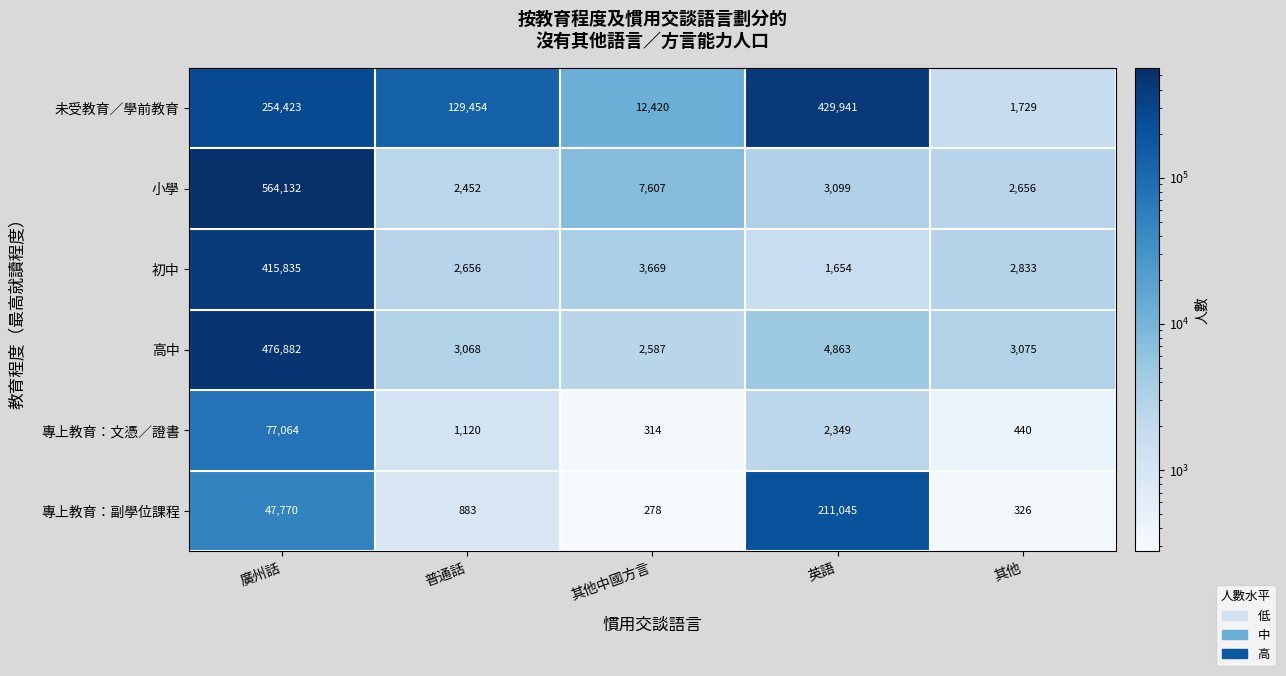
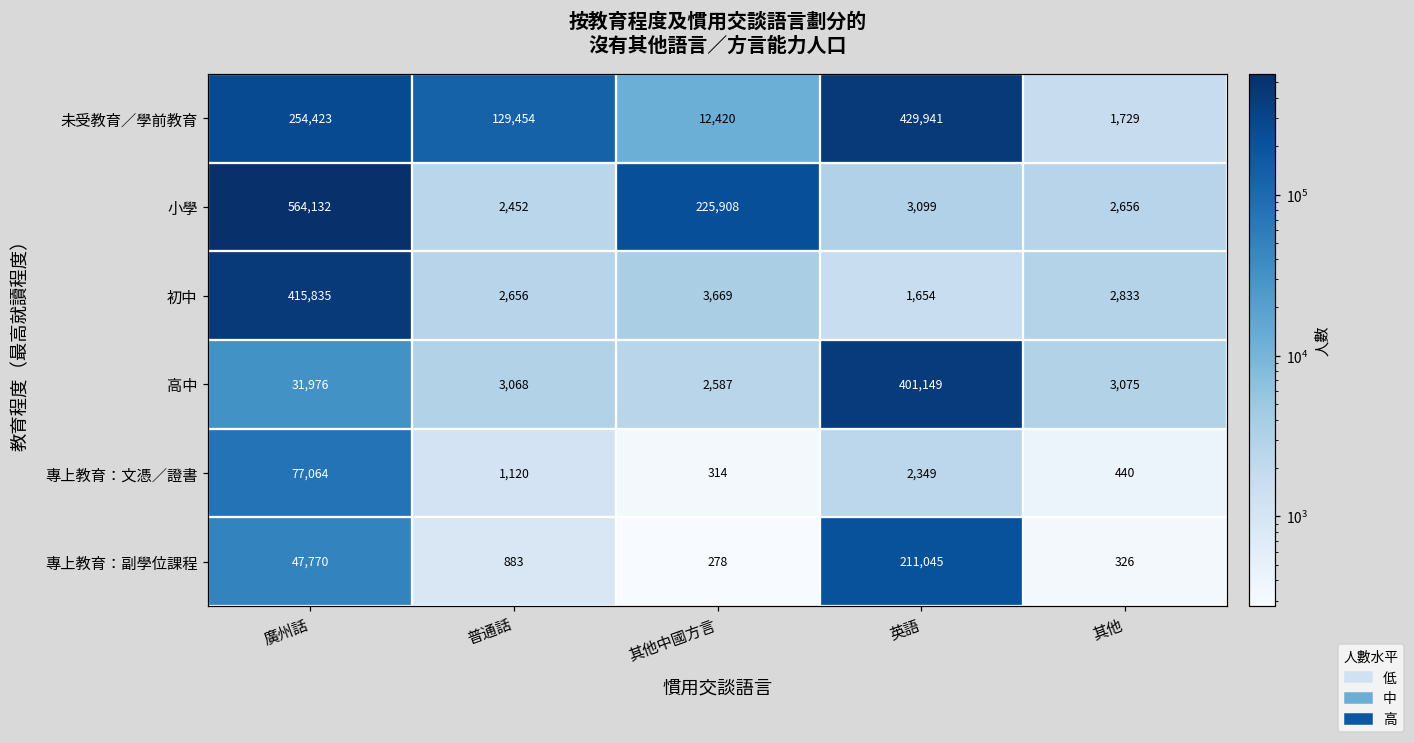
  {
    "未受教育／學前教育": {
      "廣州話": "254,423",
      "普通話": "129,454",
      "其他中國方言": "12,420",
      "英語": "429,941",
      "其他": "1,729"
    },
    "小學": {
      "廣州話": "564,132",
      "普通話": "2,452",
-     "其他中國方言": "7,607",
+     "其他中國方言": "225,908",
      "英語": "3,099",
      "其他": "2,656"
    },
    "初中": {
      "廣州話": "415,835",
      "普通話": "2,656",
      "其他中國方言": "3,669",
      "英語": "1,654",
      "其他": "2,833"
    },
    "高中": {
-     "廣州話": "476,882",
+     "廣州話": "31,976",
      "普通話": "3,068",
      "其他中國方言": "2,587",
-     "英語": "4,863",
+     "英語": "401,149",
      "其他": "3,075"
    },
    "專上教育：文憑／證書": {
      "廣州話": "77,064",
      "普通話": "1,120",
      "其他中國方言": "314",
      "英語": "2,349",
      "其他": "440"
    },
    "專上教育：副學位課程": {
      "廣州話": "47,770",
      "普通話": "883",
      "其他中國方言": "278",
      "英語": "211,045",
      "其他": "326"
    }
  }
